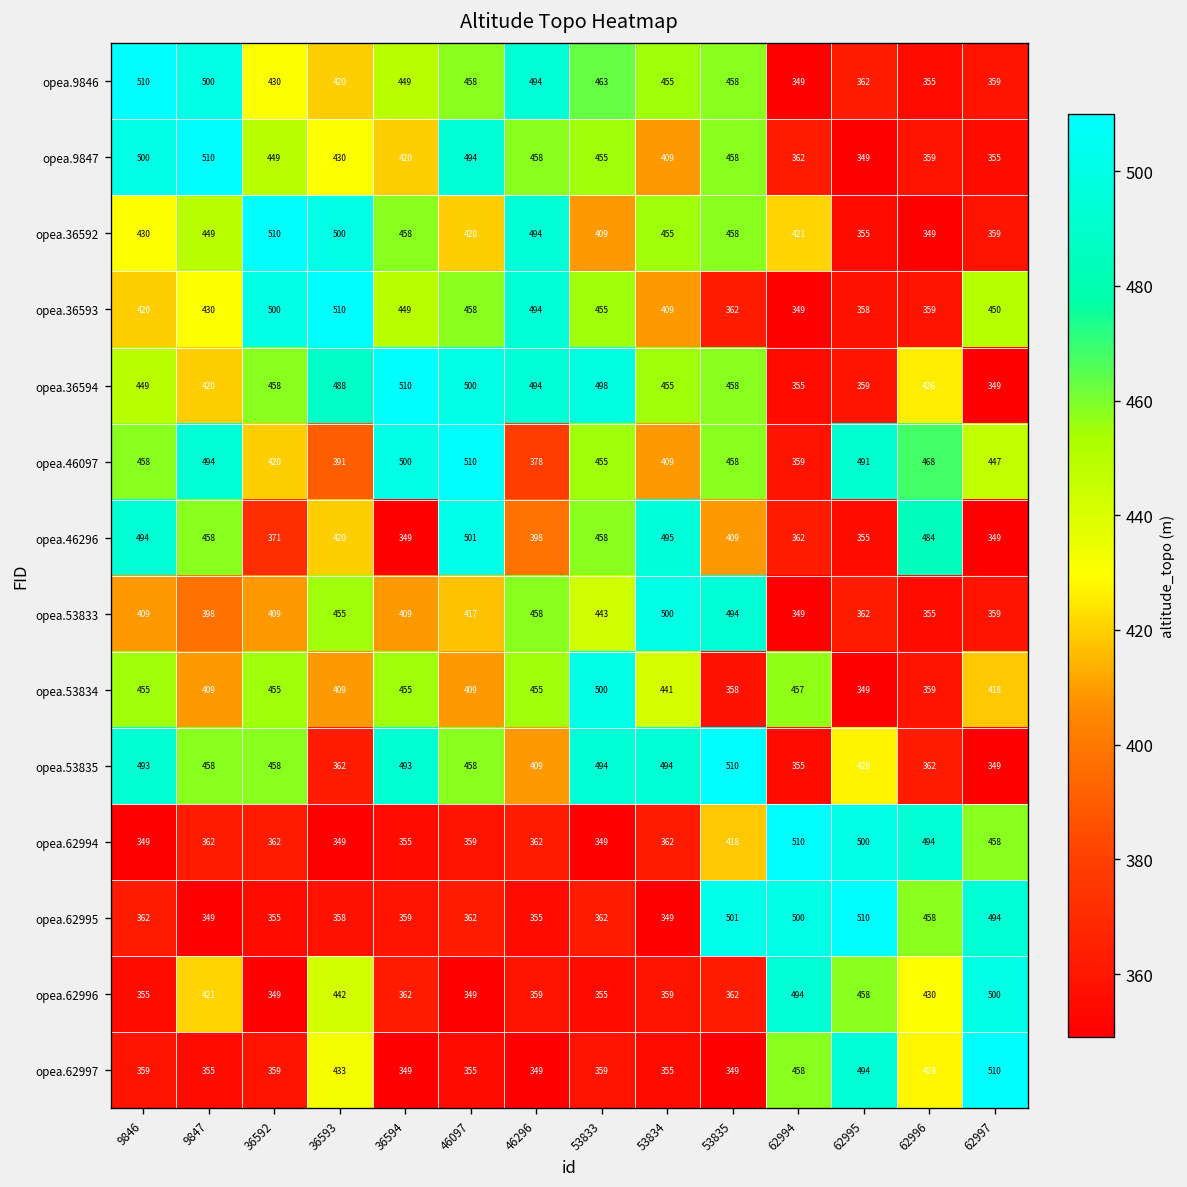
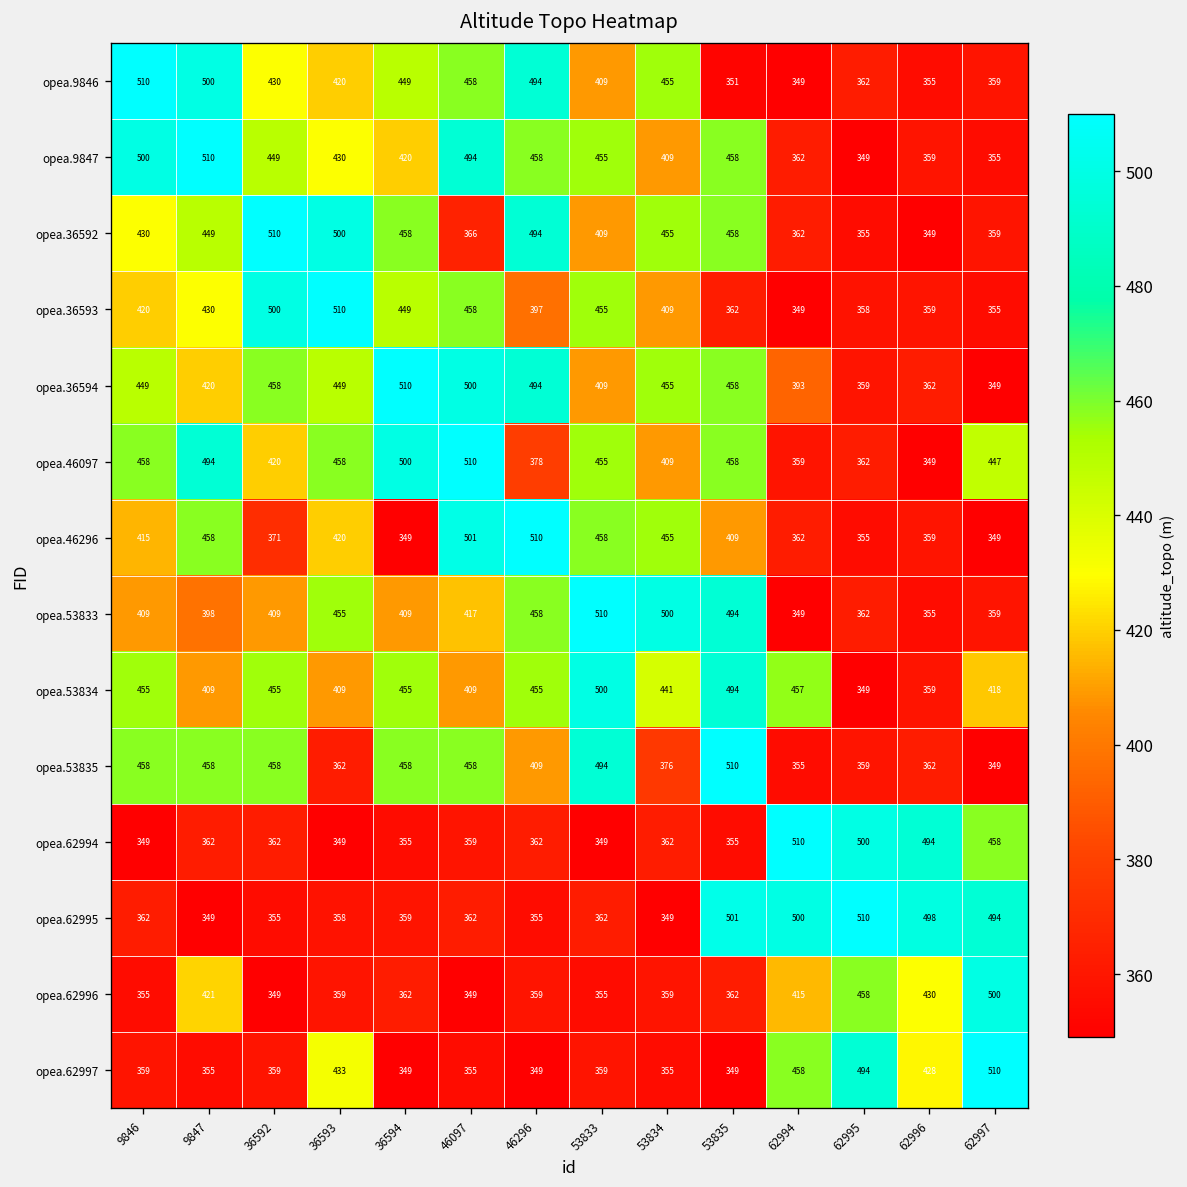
  {
    "opea.9846": {
      "9846": 510,
      "9847": 500,
      "36592": 430,
      "36593": 420,
      "36594": 449,
      "46097": 458,
      "46296": 494,
-     "53833": 463,
+     "53833": 409,
      "53834": 455,
-     "53835": 458,
+     "53835": 351,
      "62994": 349,
      "62995": 362,
      "62996": 355,
      "62997": 359
    },
    "opea.9847": {
      "9846": 500,
      "9847": 510,
      "36592": 449,
      "36593": 430,
      "36594": 420,
      "46097": 494,
      "46296": 458,
      "53833": 455,
      "53834": 409,
      "53835": 458,
      "62994": 362,
      "62995": 349,
      "62996": 359,
      "62997": 355
    },
    "opea.36592": {
      "9846": 430,
      "9847": 449,
      "36592": 510,
      "36593": 500,
      "36594": 458,
-     "46097": 420,
+     "46097": 366,
      "46296": 494,
      "53833": 409,
      "53834": 455,
      "53835": 458,
-     "62994": 421,
+     "62994": 362,
      "62995": 355,
      "62996": 349,
      "62997": 359
    },
    "opea.36593": {
      "9846": 420,
      "9847": 430,
      "36592": 500,
      "36593": 510,
      "36594": 449,
      "46097": 458,
-     "46296": 494,
+     "46296": 397,
      "53833": 455,
      "53834": 409,
      "53835": 362,
      "62994": 349,
      "62995": 358,
      "62996": 359,
-     "62997": 450
+     "62997": 355
    },
    "opea.36594": {
      "9846": 449,
      "9847": 420,
      "36592": 458,
-     "36593": 488,
+     "36593": 449,
      "36594": 510,
      "46097": 500,
      "46296": 494,
-     "53833": 498,
+     "53833": 409,
      "53834": 455,
      "53835": 458,
-     "62994": 355,
+     "62994": 393,
      "62995": 359,
-     "62996": 426,
+     "62996": 362,
      "62997": 349
    },
    "opea.46097": {
      "9846": 458,
      "9847": 494,
      "36592": 420,
-     "36593": 391,
+     "36593": 458,
      "36594": 500,
      "46097": 510,
      "46296": 378,
      "53833": 455,
      "53834": 409,
      "53835": 458,
      "62994": 359,
-     "62995": 491,
-     "62996": 468,
+     "62995": 362,
+     "62996": 349,
      "62997": 447
    },
    "opea.46296": {
-     "9846": 494,
+     "9846": 415,
      "9847": 458,
      "36592": 371,
      "36593": 420,
      "36594": 349,
      "46097": 501,
-     "46296": 398,
+     "46296": 510,
      "53833": 458,
-     "53834": 495,
+     "53834": 455,
      "53835": 409,
      "62994": 362,
      "62995": 355,
-     "62996": 484,
+     "62996": 359,
      "62997": 349
    },
    "opea.53833": {
      "9846": 409,
      "9847": 398,
      "36592": 409,
      "36593": 455,
      "36594": 409,
      "46097": 417,
      "46296": 458,
-     "53833": 443,
+     "53833": 510,
      "53834": 500,
      "53835": 494,
      "62994": 349,
      "62995": 362,
      "62996": 355,
      "62997": 359
    },
    "opea.53834": {
      "9846": 455,
      "9847": 409,
      "36592": 455,
      "36593": 409,
      "36594": 455,
      "46097": 409,
      "46296": 455,
      "53833": 500,
      "53834": 441,
-     "53835": 358,
+     "53835": 494,
      "62994": 457,
      "62995": 349,
      "62996": 359,
      "62997": 418
    },
    "opea.53835": {
-     "9846": 493,
+     "9846": 458,
      "9847": 458,
      "36592": 458,
      "36593": 362,
-     "36594": 493,
+     "36594": 458,
      "46097": 458,
      "46296": 409,
      "53833": 494,
-     "53834": 494,
+     "53834": 376,
      "53835": 510,
      "62994": 355,
-     "62995": 428,
+     "62995": 359,
      "62996": 362,
      "62997": 349
    },
    "opea.62994": {
      "9846": 349,
      "9847": 362,
      "36592": 362,
      "36593": 349,
      "36594": 355,
      "46097": 359,
      "46296": 362,
      "53833": 349,
      "53834": 362,
-     "53835": 418,
+     "53835": 355,
      "62994": 510,
      "62995": 500,
      "62996": 494,
      "62997": 458
    },
    "opea.62995": {
      "9846": 362,
      "9847": 349,
      "36592": 355,
      "36593": 358,
      "36594": 359,
      "46097": 362,
      "46296": 355,
      "53833": 362,
      "53834": 349,
      "53835": 501,
      "62994": 500,
      "62995": 510,
-     "62996": 458,
+     "62996": 498,
      "62997": 494
    },
    "opea.62996": {
      "9846": 355,
      "9847": 421,
      "36592": 349,
-     "36593": 442,
+     "36593": 359,
      "36594": 362,
      "46097": 349,
      "46296": 359,
      "53833": 355,
      "53834": 359,
      "53835": 362,
-     "62994": 494,
+     "62994": 415,
      "62995": 458,
      "62996": 430,
      "62997": 500
    },
    "opea.62997": {
      "9846": 359,
      "9847": 355,
      "36592": 359,
      "36593": 433,
      "36594": 349,
      "46097": 355,
      "46296": 349,
      "53833": 359,
      "53834": 355,
      "53835": 349,
      "62994": 458,
      "62995": 494,
      "62996": 428,
      "62997": 510
    }
  }
